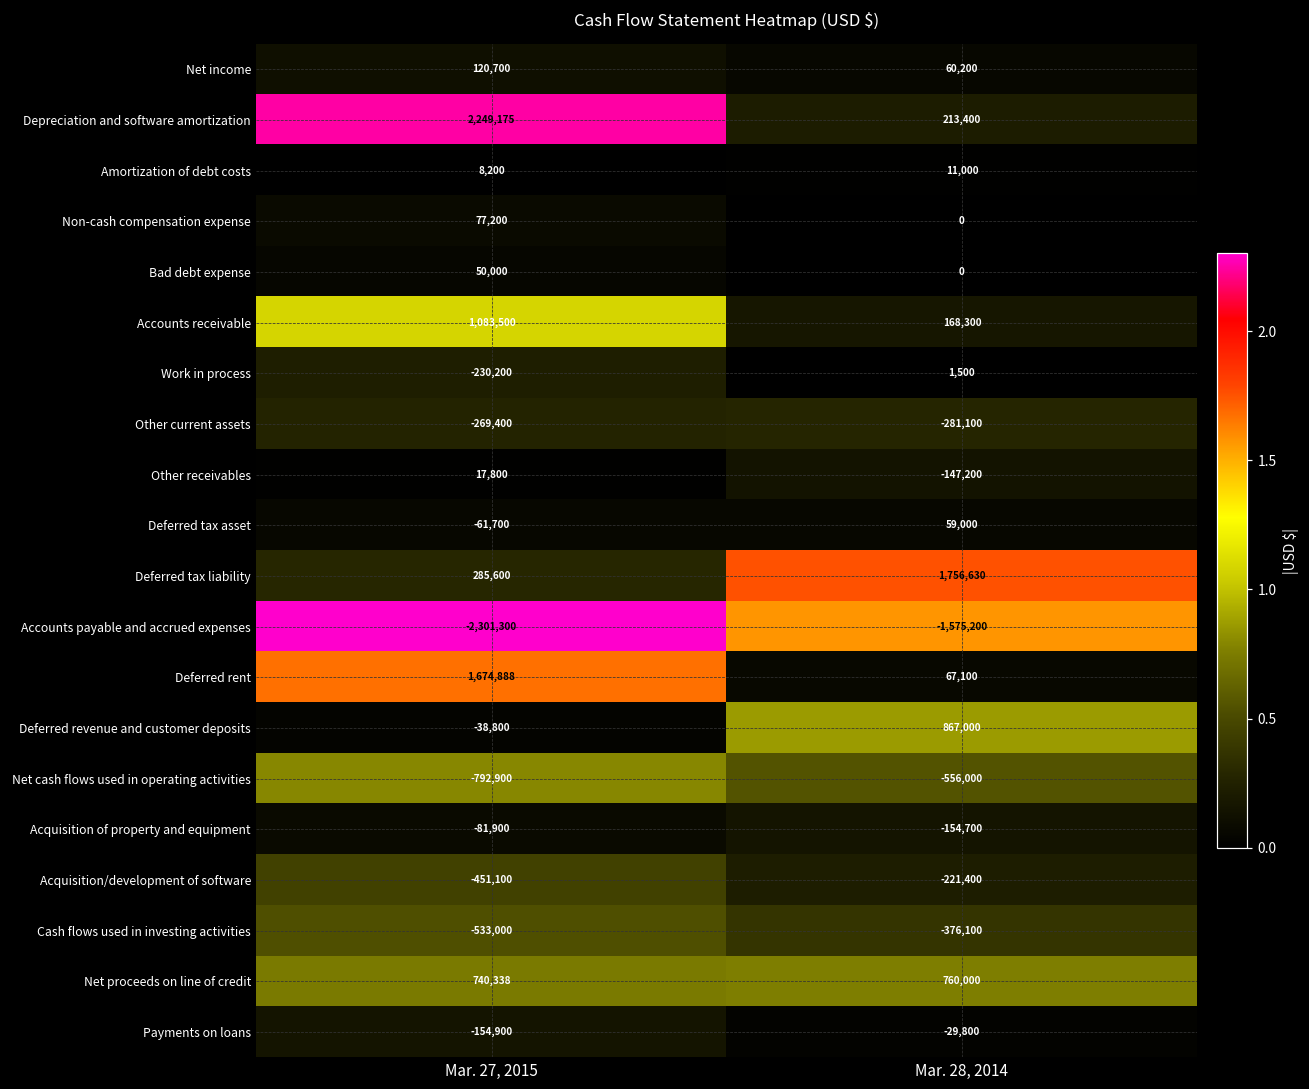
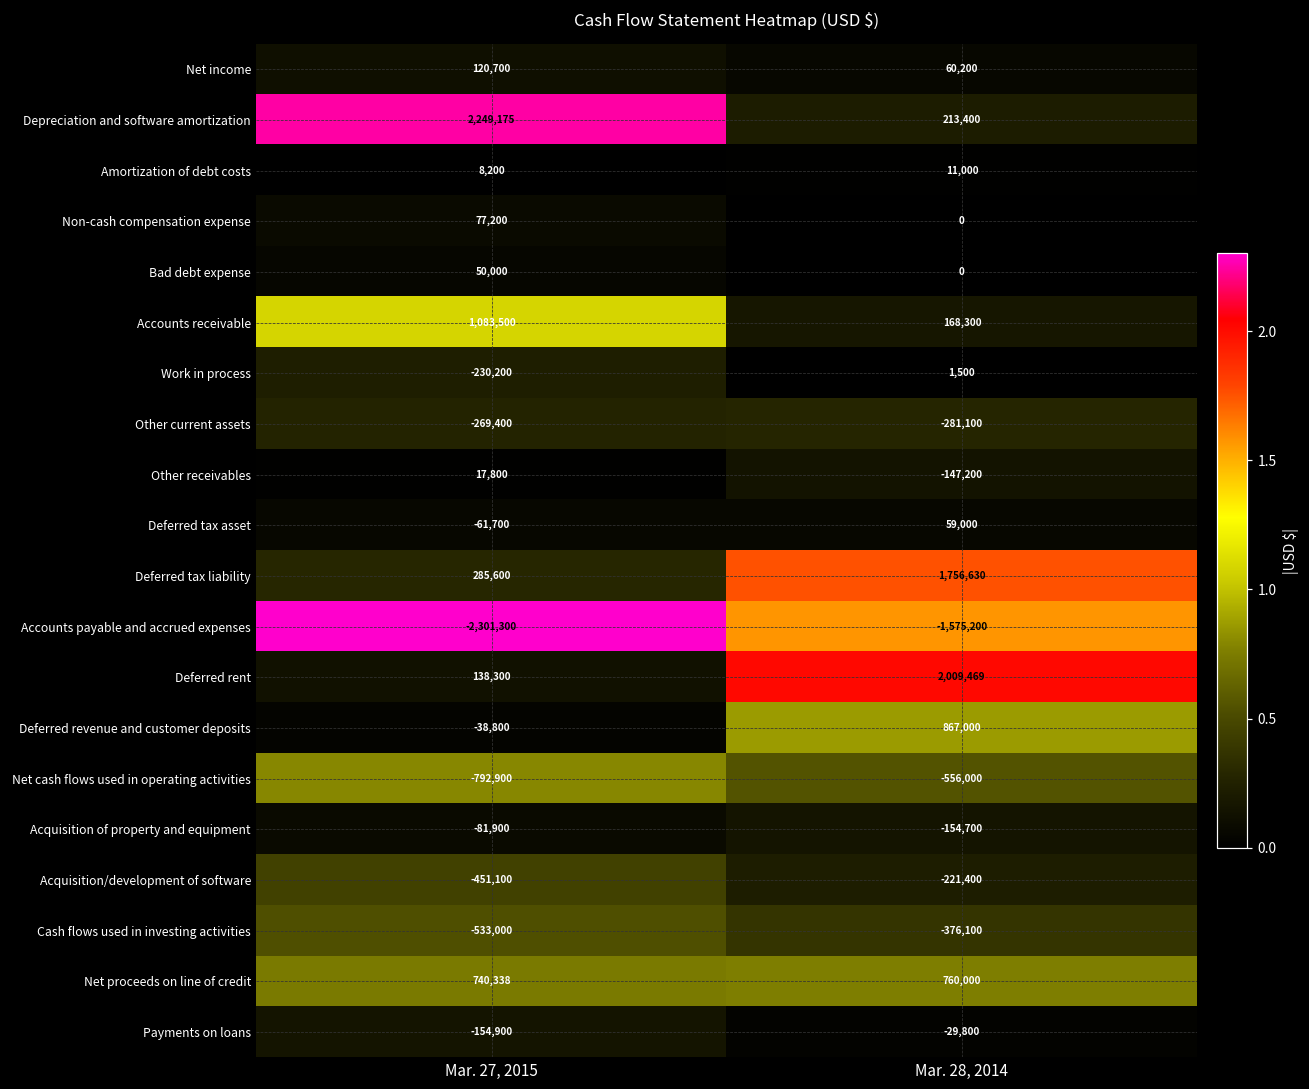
  {
    "Net income": {
      "Mar. 27, 2015": "120,700",
      "Mar. 28, 2014": "60,200"
    },
    "Depreciation and software amortization": {
      "Mar. 27, 2015": "2,249,175",
      "Mar. 28, 2014": "213,400"
    },
    "Amortization of debt costs": {
      "Mar. 27, 2015": "8,200",
      "Mar. 28, 2014": "11,000"
    },
    "Non-cash compensation expense": {
      "Mar. 27, 2015": "77,200",
      "Mar. 28, 2014": "0"
    },
    "Bad debt expense": {
      "Mar. 27, 2015": "50,000",
      "Mar. 28, 2014": "0"
    },
    "Accounts receivable": {
      "Mar. 27, 2015": "1,083,500",
      "Mar. 28, 2014": "168,300"
    },
    "Work in process": {
      "Mar. 27, 2015": "-230,200",
      "Mar. 28, 2014": "1,500"
    },
    "Other current assets": {
      "Mar. 27, 2015": "-269,400",
      "Mar. 28, 2014": "-281,100"
    },
    "Other receivables": {
      "Mar. 27, 2015": "17,800",
      "Mar. 28, 2014": "-147,200"
    },
    "Deferred tax asset": {
      "Mar. 27, 2015": "-61,700",
      "Mar. 28, 2014": "59,000"
    },
    "Deferred tax liability": {
      "Mar. 27, 2015": "285,600",
      "Mar. 28, 2014": "1,756,630"
    },
    "Accounts payable and accrued expenses": {
      "Mar. 27, 2015": "-2,301,300",
      "Mar. 28, 2014": "-1,575,200"
    },
    "Deferred rent": {
-     "Mar. 27, 2015": "1,674,888",
-     "Mar. 28, 2014": "67,100"
+     "Mar. 27, 2015": "138,300",
+     "Mar. 28, 2014": "2,009,469"
    },
    "Deferred revenue and customer deposits": {
      "Mar. 27, 2015": "-38,800",
      "Mar. 28, 2014": "867,000"
    },
    "Net cash flows used in operating activities": {
      "Mar. 27, 2015": "-792,900",
      "Mar. 28, 2014": "-556,000"
    },
    "Acquisition of property and equipment": {
      "Mar. 27, 2015": "-81,900",
      "Mar. 28, 2014": "-154,700"
    },
    "Acquisition/development of software": {
      "Mar. 27, 2015": "-451,100",
      "Mar. 28, 2014": "-221,400"
    },
    "Cash flows used in investing activities": {
      "Mar. 27, 2015": "-533,000",
      "Mar. 28, 2014": "-376,100"
    },
    "Net proceeds on line of credit": {
      "Mar. 27, 2015": "740,338",
      "Mar. 28, 2014": "760,000"
    },
    "Payments on loans": {
      "Mar. 27, 2015": "-154,900",
      "Mar. 28, 2014": "-29,800"
    }
  }
